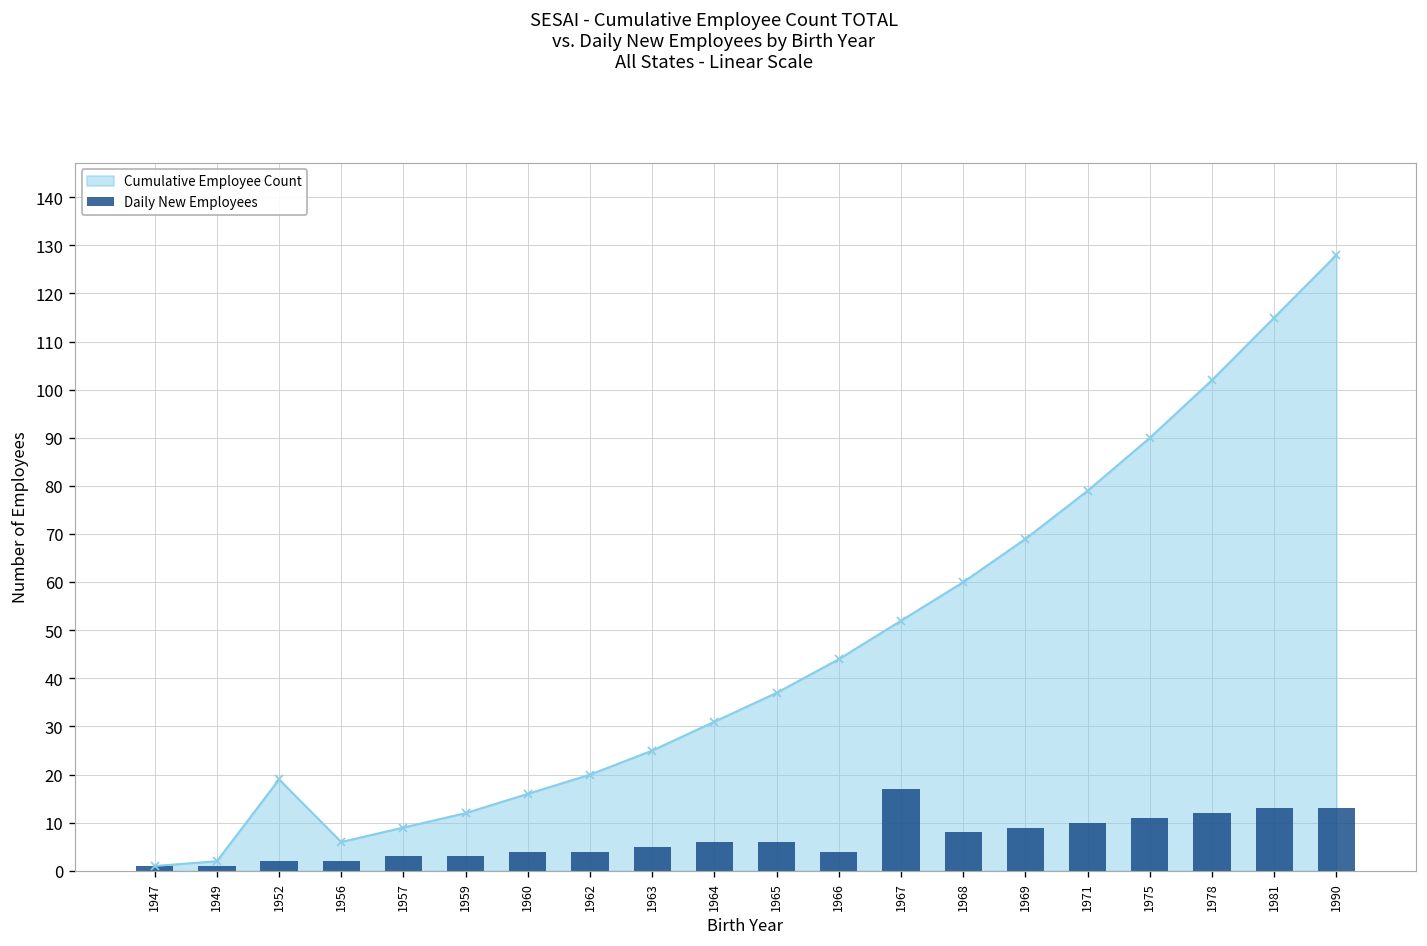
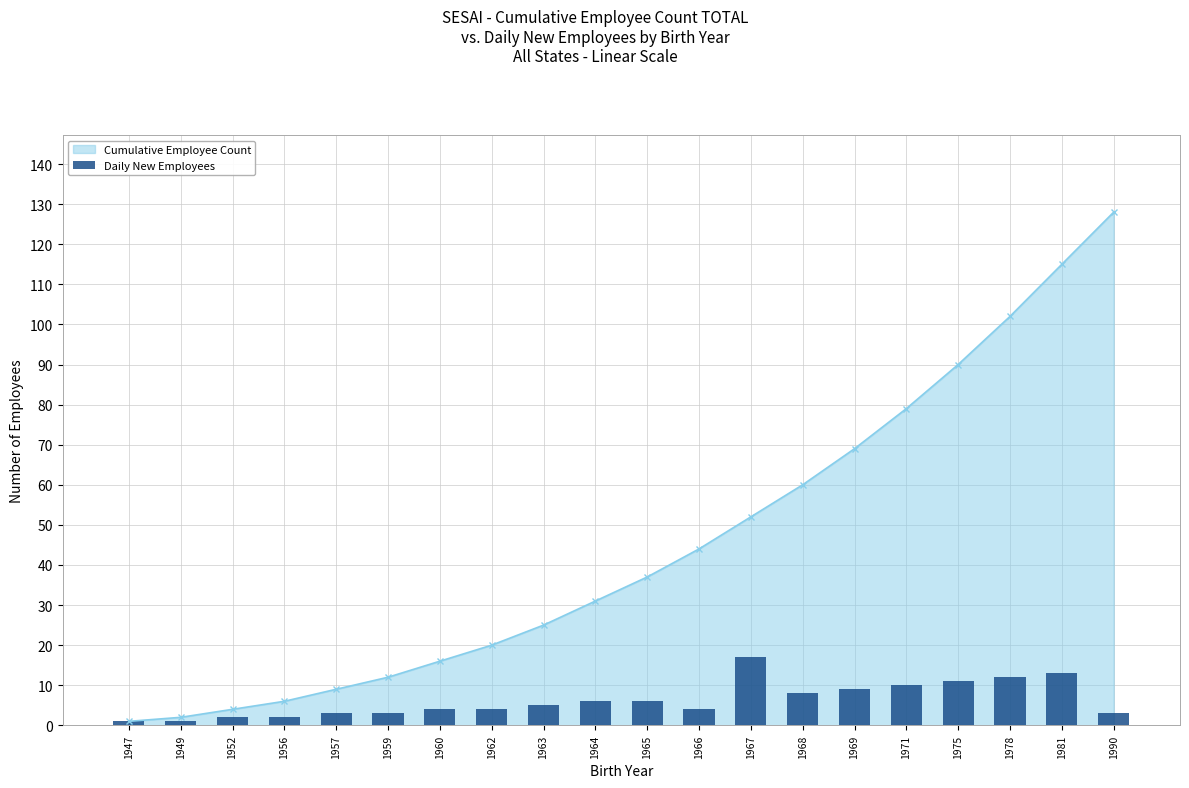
  {
    "Daily New Employees": {
      "1947": 1,
      "1949": 1,
      "1952": 2,
      "1956": 2,
      "1957": 3,
      "1959": 3,
      "1960": 4,
      "1962": 4,
      "1963": 5,
      "1964": 6,
      "1965": 6,
      "1966": 4,
      "1967": 17,
      "1968": 8,
      "1969": 9,
      "1971": 10,
      "1975": 11,
      "1978": 12,
      "1981": 13,
-     "1990": 13
+     "1990": 3
    },
    "Cumulative Employee Count": {
      "1947": 1,
      "1949": 2,
-     "1952": 19,
+     "1952": 4,
      "1956": 6,
      "1957": 9,
      "1959": 12,
      "1960": 16,
      "1962": 20,
      "1963": 25,
      "1964": 31,
      "1965": 37,
      "1966": 44,
      "1967": 52,
      "1968": 60,
      "1969": 69,
      "1971": 79,
      "1975": 90,
      "1978": 102,
      "1981": 115,
      "1990": 128
    }
  }
